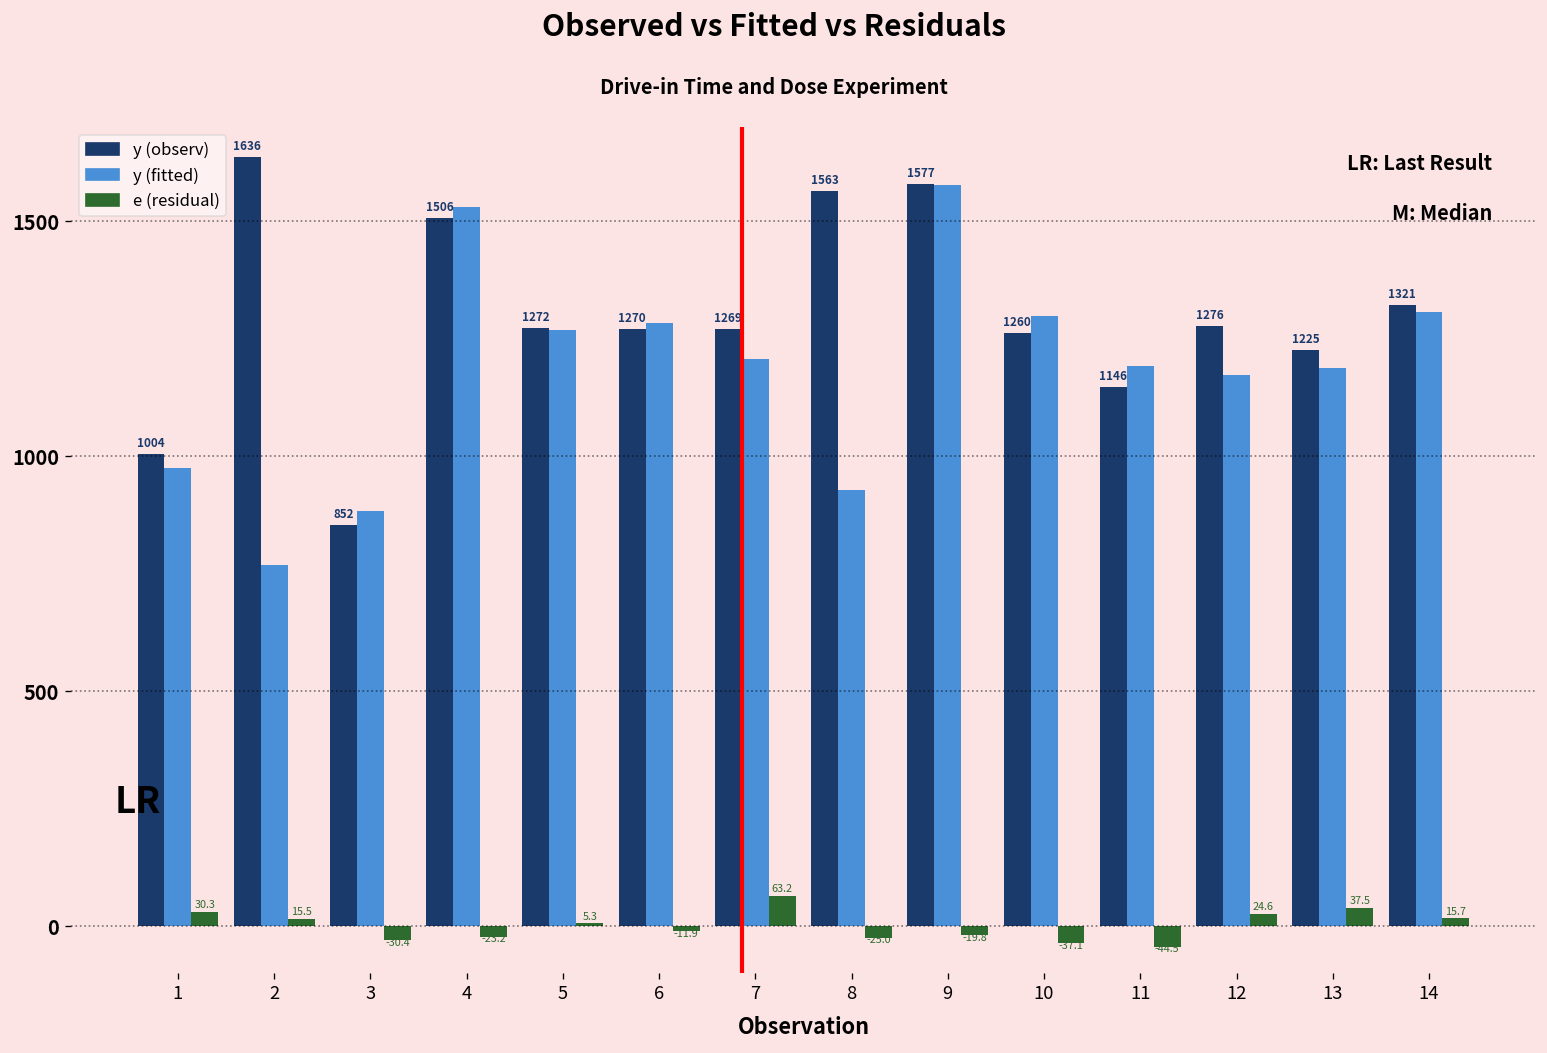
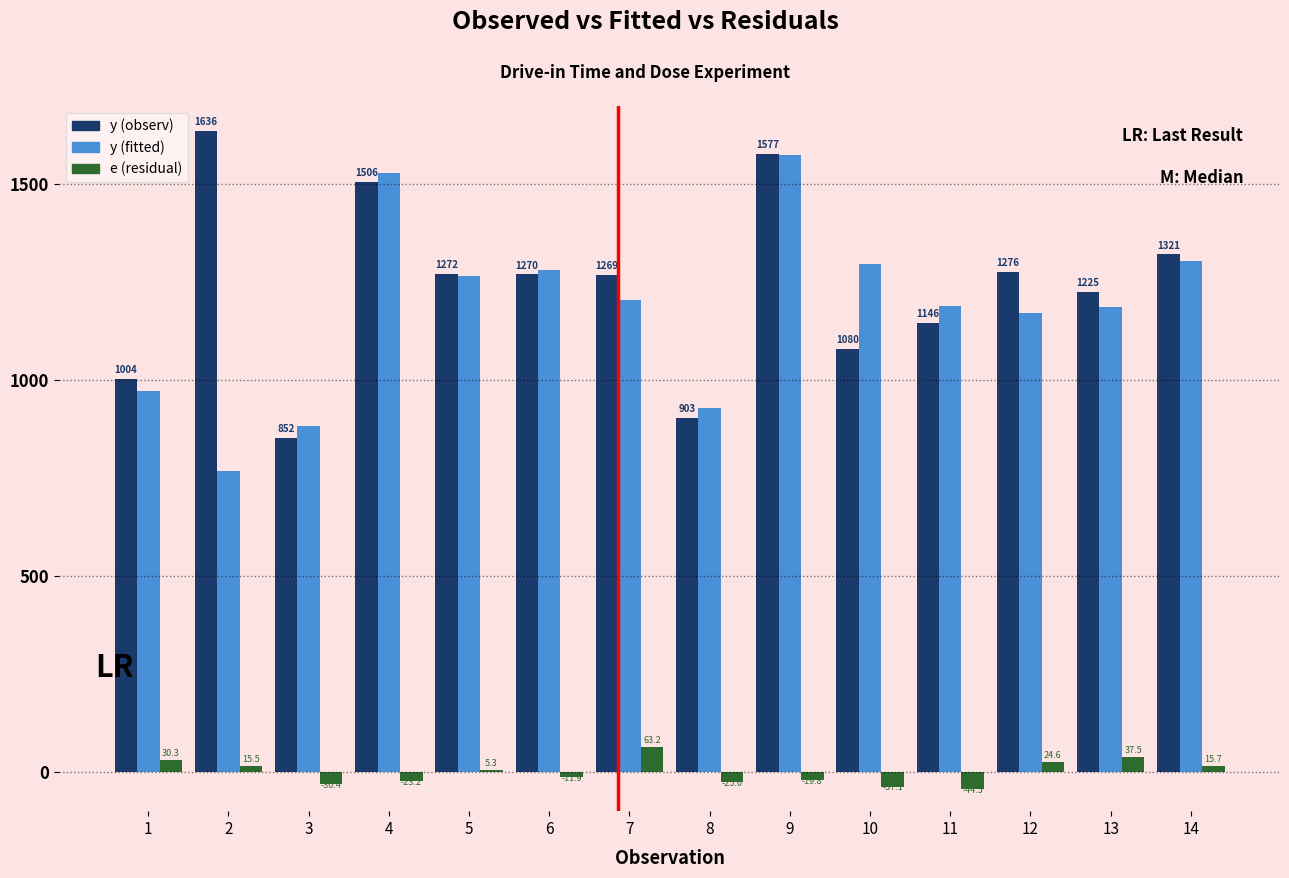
  {
    "y (observ)": {
      "1": 1004,
      "2": 1636,
      "3": 852,
      "4": 1506,
      "5": 1272,
      "6": 1270,
      "7": 1269,
-     "8": 1563,
+     "8": 903,
      "9": 1577,
-     "10": 1260,
+     "10": 1080,
      "11": 1146,
      "12": 1276,
      "13": 1225,
      "14": 1321
    },
    "y (fitted)": {
      "1": 970,
      "2": 770,
      "3": 880,
      "4": 1530,
      "5": 1270,
      "6": 1280,
      "7": 1210,
      "8": 930,
      "9": 1570,
      "10": 1300,
      "11": 1190,
      "12": 1170,
      "13": 1190,
      "14": 1310
    }
  }
